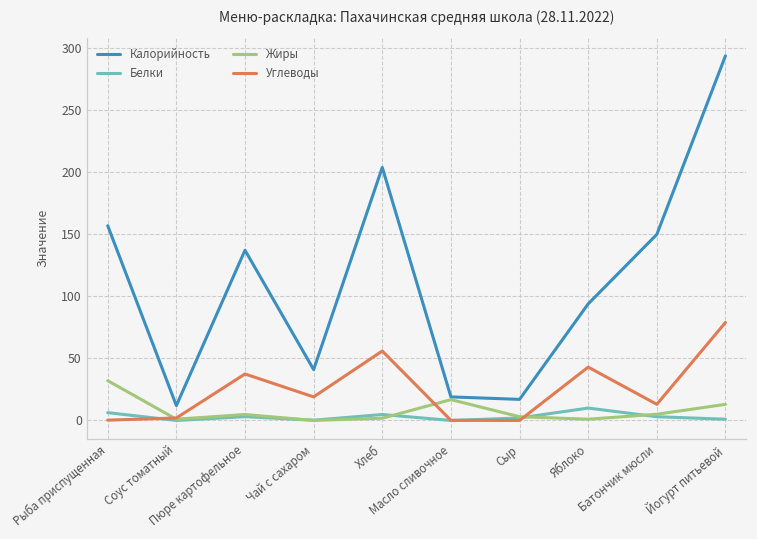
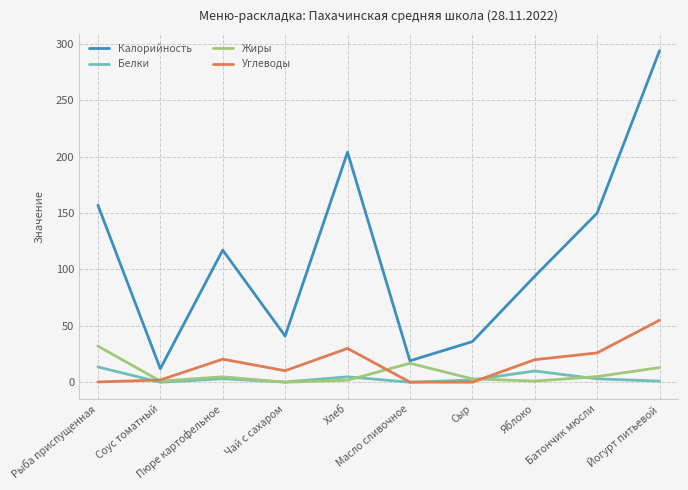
  {
    "Калорийность": {
      "Рыба приспущенная": 157,
      "Соус томатный": 12,
-     "Пюре картофельное": 137,
+     "Пюре картофельное": 117,
      "Чай с сахаром": 41,
      "Хлеб": 204,
-     "Сыр": 17,
+     "Сыр": 36,
      "Яблоко": 94,
      "Батончик мюсли": 150,
      "Йогурт питьевой": 294
    },
    "Белки": {
-     "Рыба приспущенная": 6,
+     "Рыба приспущенная": 14,
      "Хлеб": 5,
      "Яблоко": 10,
      "Йогурт питьевой": 1
    },
    "Жиры": {
      "Рыба приспущенная": 32,
      "Хлеб": 2,
      "Яблоко": 1,
      "Йогурт питьевой": 13
    },
    "Углеводы": {
      "Рыба приспущенная": 0,
-     "Пюре картофельное": 37,
-     "Чай с сахаром": 19,
-     "Хлеб": 56,
-     "Яблоко": 43,
-     "Батончик мюсли": 13,
-     "Йогурт питьевой": 79
+     "Пюре картофельное": 20,
+     "Чай с сахаром": 10,
+     "Хлеб": 30,
+     "Яблоко": 20,
+     "Батончик мюсли": 26,
+     "Йогурт питьевой": 55
    }
  }
